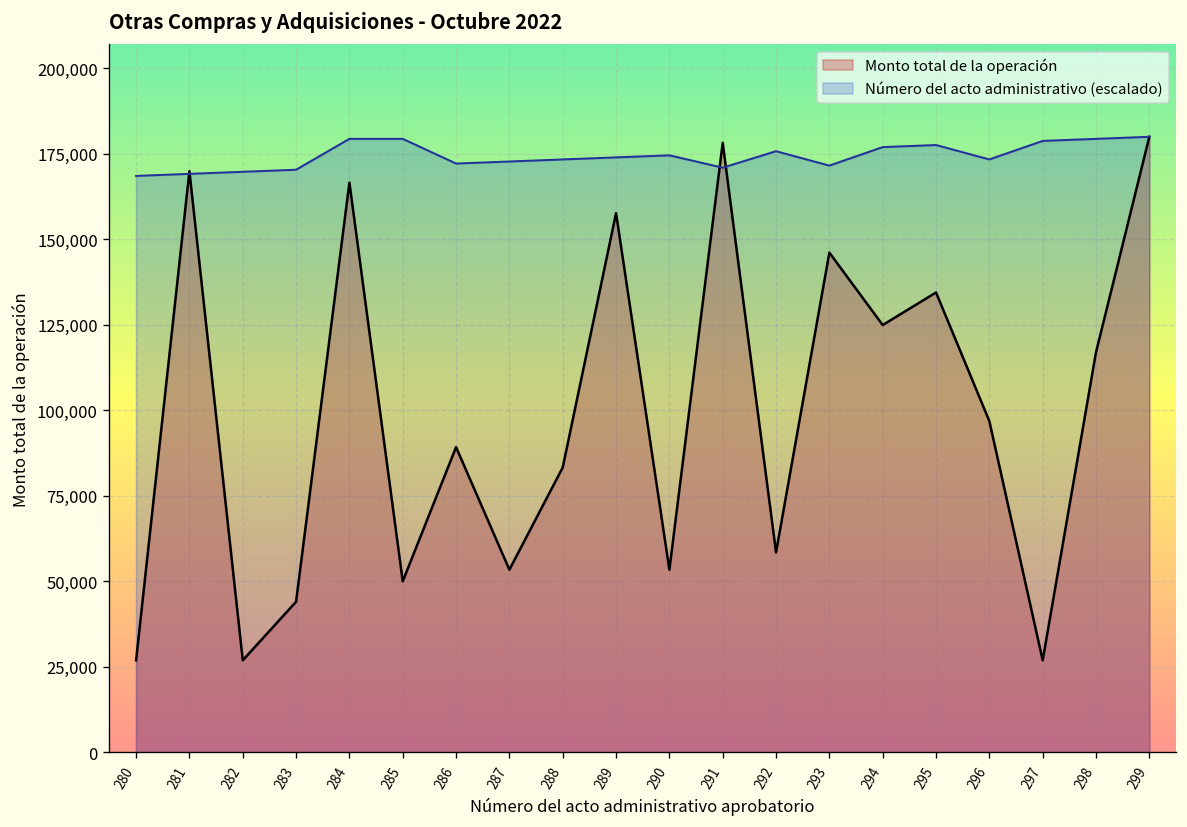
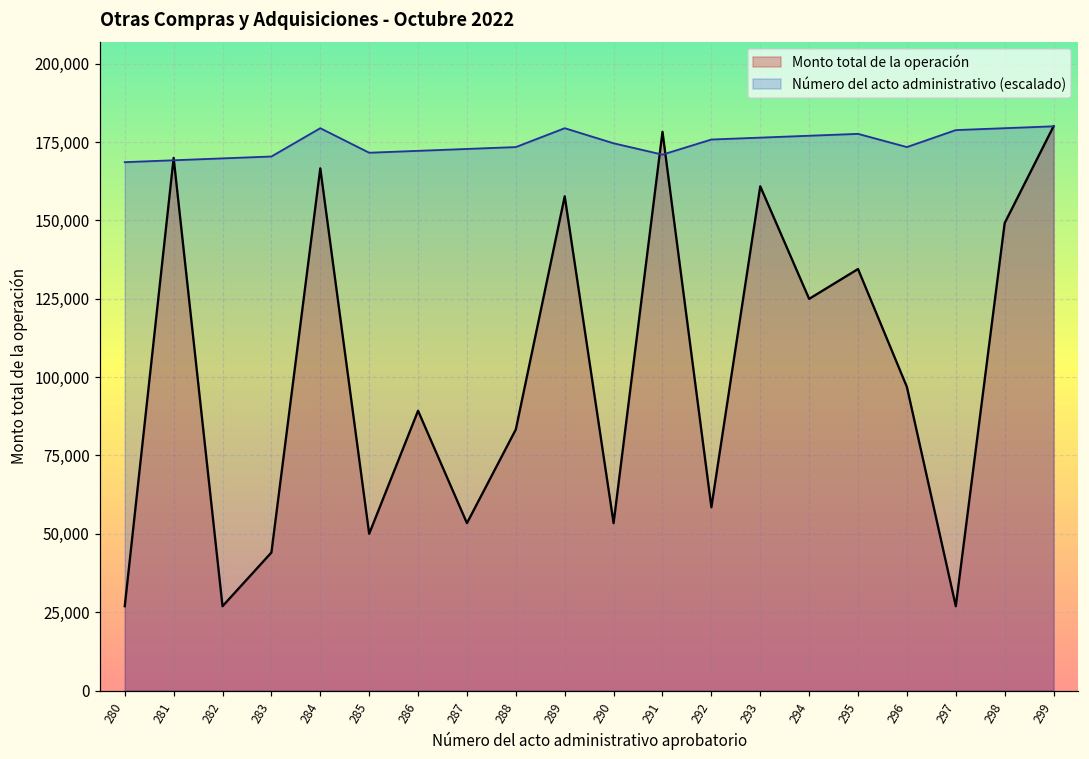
  {
    "Monto total de la operación": {
      "280": "27,000",
      "282": "27,000",
      "283": "44,000",
      "284": "167,000",
      "285": "50,000",
      "286": "89,000",
      "287": "53,000",
      "288": "83,000",
      "289": "158,000",
      "290": "53,000",
      "291": "178,000",
      "292": "58,000",
-     "293": "146,000",
+     "293": "161,000",
      "294": "125,000",
      "295": "134,000",
      "296": "97,000",
      "297": "27,000",
-     "298": "117,000"
+     "298": "149,000"
    },
    "Número del acto administrativo (escalado)": {
      "280": "169,000",
      "282": "170,000",
      "283": "170,000",
      "284": "179,000",
-     "285": "179,000",
+     "285": "172,000",
      "286": "172,000",
      "287": "173,000",
      "288": "173,000",
-     "289": "174,000",
+     "289": "179,000",
      "290": "175,000",
      "291": "171,000",
      "292": "176,000",
-     "293": "172,000",
+     "293": "176,000",
      "294": "177,000",
      "295": "178,000",
      "296": "173,000",
      "297": "179,000",
      "298": "179,000"
    }
  }
